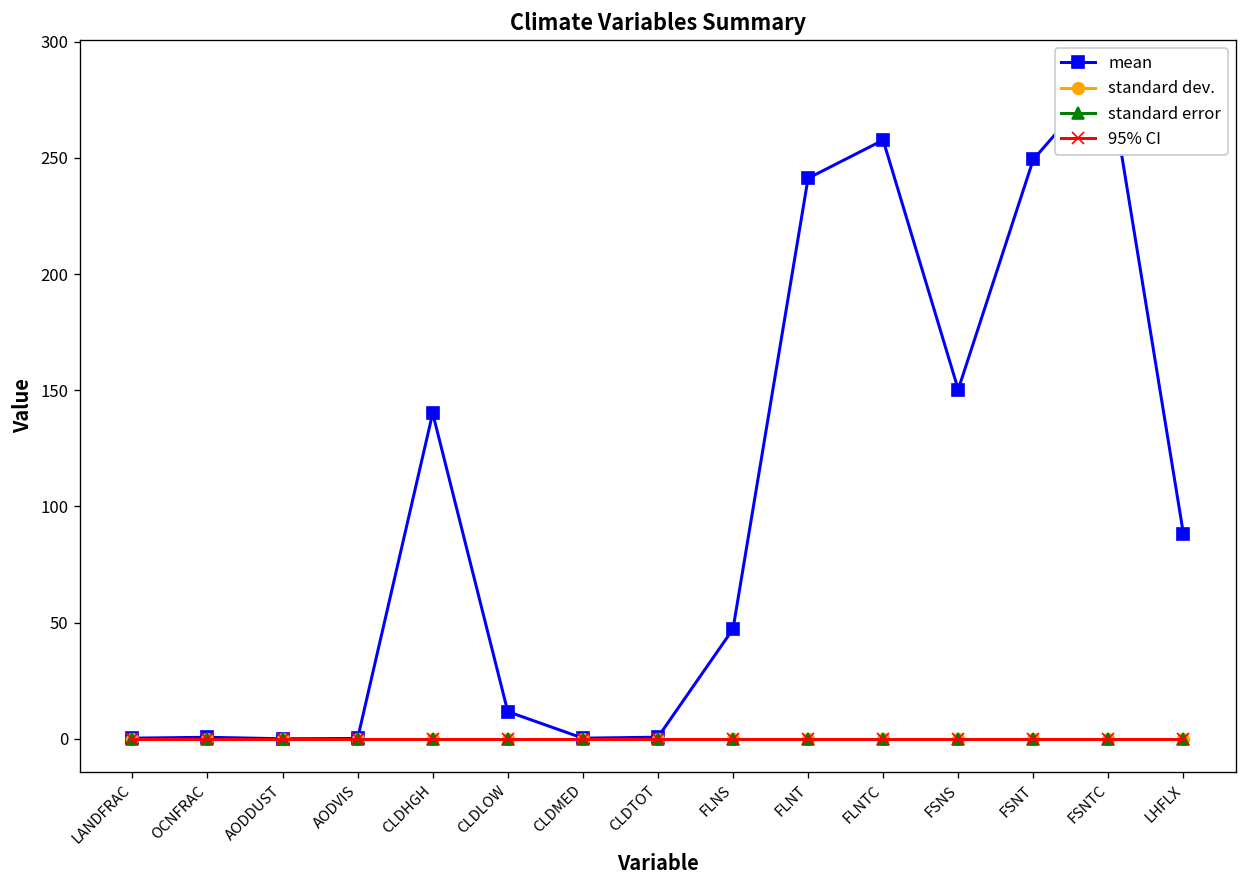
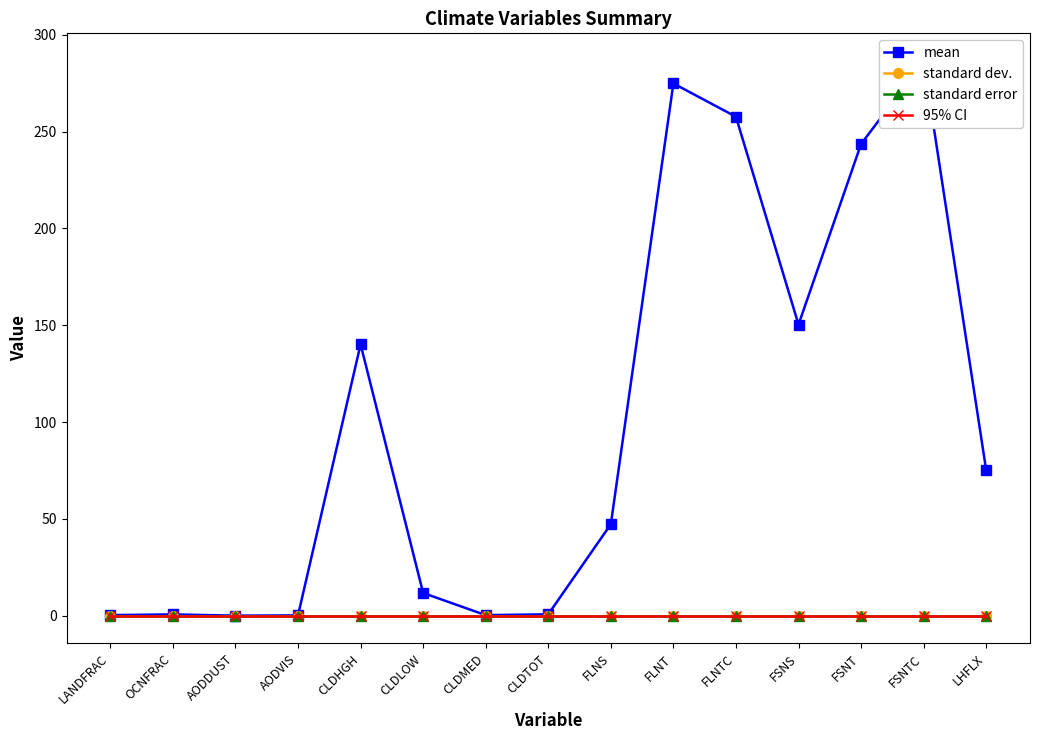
  {
    "mean": {
      "CLDHGH": 140,
      "CLDLOW": 12,
      "FLNS": 47,
-     "FLNT": 241,
+     "FLNT": 275,
      "FLNTC": 258,
      "FSNS": 150,
-     "FSNT": 249,
-     "LHFLX": 88
+     "FSNT": 244,
+     "LHFLX": 75
    },
    "95% CI": {
      "CLDHGH": 0,
      "CLDLOW": 0,
      "FLNS": 0,
      "FLNT": 0,
      "FLNTC": 0,
      "FSNS": 0,
      "FSNT": 0,
      "FSNTC": 0,
      "LHFLX": 0
    }
  }
